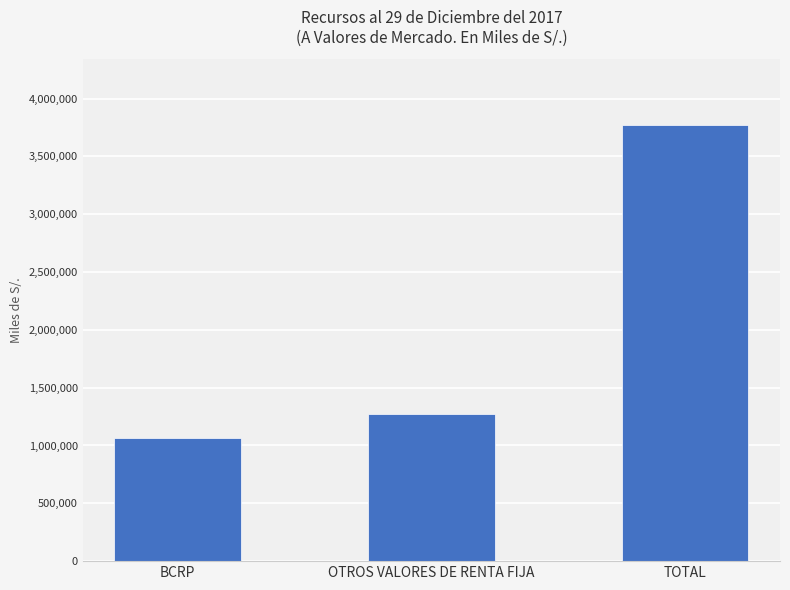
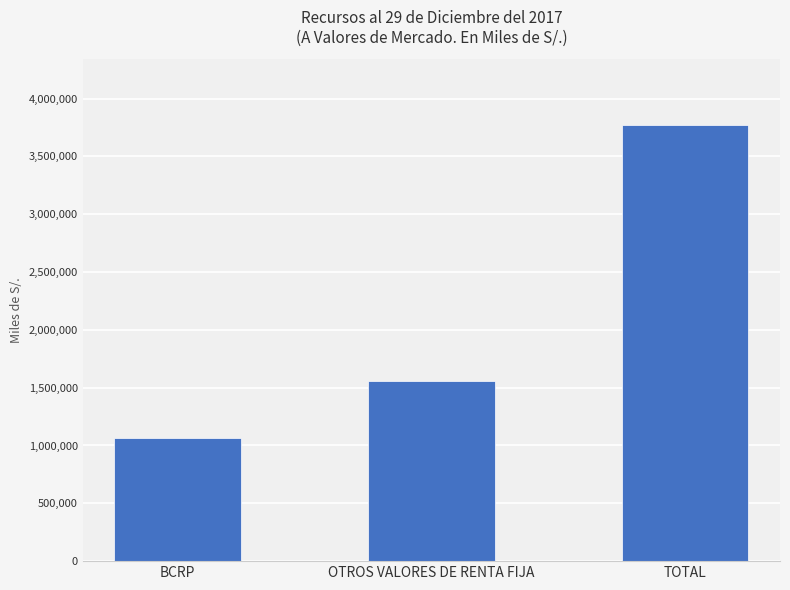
  {
    "BCRP": "1,060,000",
-   "OTROS VALORES DE RENTA FIJA": "1,270,000",
+   "OTROS VALORES DE RENTA FIJA": "1,560,000",
    "TOTAL": "3,770,000"
  }
